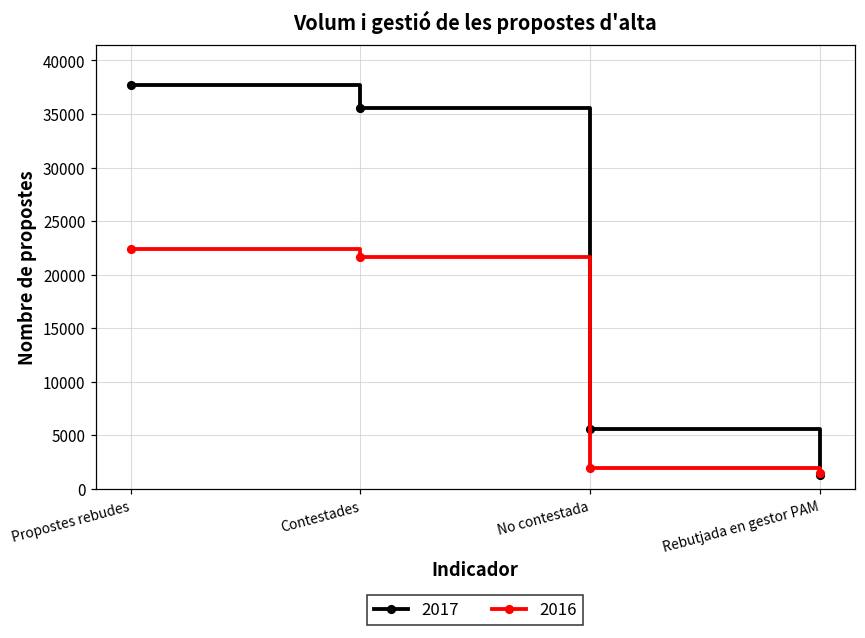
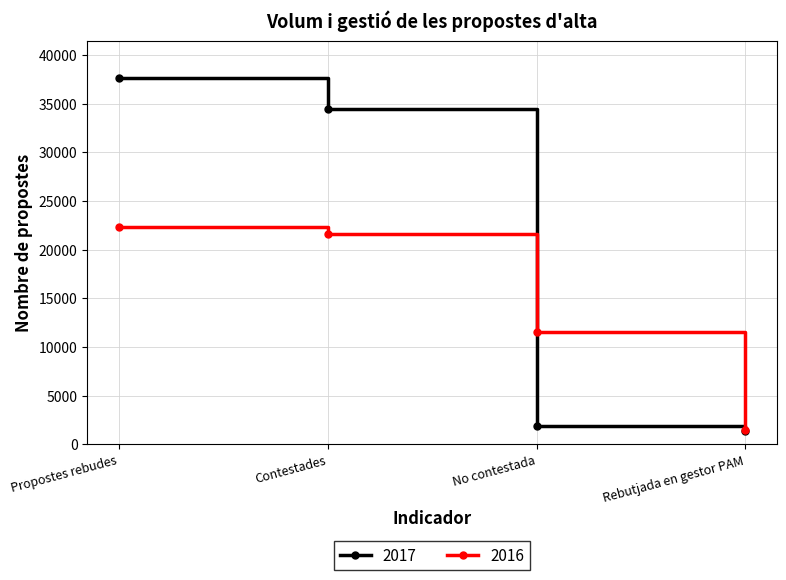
  {
    "2017": {
      "Propostes rebudes": 38000,
-     "Contestades": 36000,
-     "No contestada": 6000
+     "Contestades": 34000,
+     "No contestada": 2000
    },
    "2016": {
      "Propostes rebudes": 22000,
      "Contestades": 22000,
-     "No contestada": 2000
+     "No contestada": 12000
    }
  }
